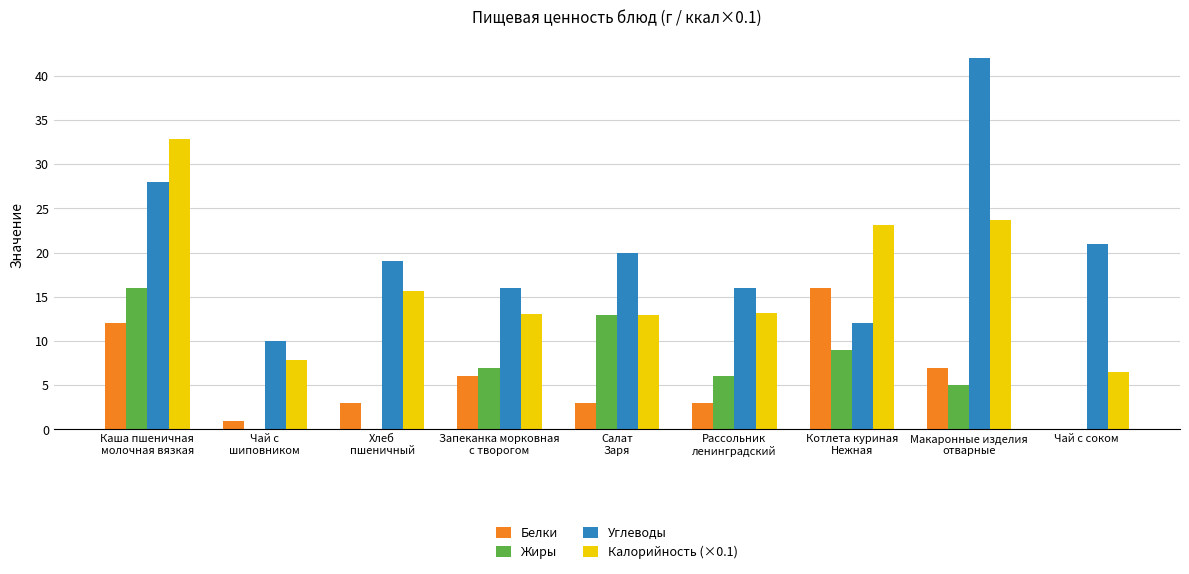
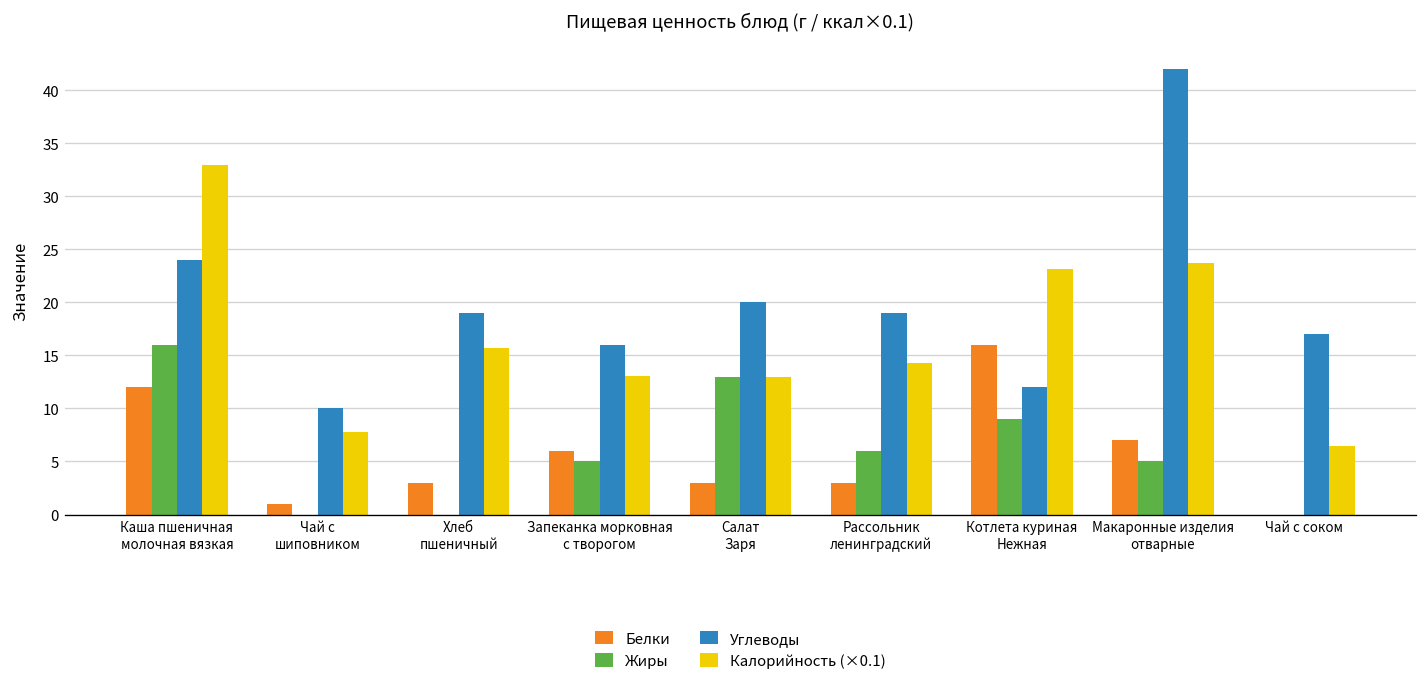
  {
    "Белки": {
      "Каша пшеничная молочная вязкая": 12,
      "Чай с шиповником": 1,
      "Хлеб пшеничный": 3,
      "Запеканка морковная с творогом": 6,
      "Салат Заря": 3,
      "Рассольник ленинградский": 3,
      "Котлета куриная Нежная": 16,
      "Макаронные изделия отварные": 7,
      "Чай с соком": 0
    },
    "Жиры": {
      "Каша пшеничная молочная вязкая": 16,
      "Чай с шиповником": 0,
      "Хлеб пшеничный": 0,
-     "Запеканка морковная с творогом": 7,
+     "Запеканка морковная с творогом": 5,
      "Салат Заря": 13,
      "Рассольник ленинградский": 6,
      "Котлета куриная Нежная": 9,
      "Макаронные изделия отварные": 5,
      "Чай с соком": 0
    },
    "Углеводы": {
-     "Каша пшеничная молочная вязкая": 28,
+     "Каша пшеничная молочная вязкая": 24,
      "Чай с шиповником": 10,
      "Хлеб пшеничный": 19,
      "Запеканка морковная с творогом": 16,
      "Салат Заря": 20,
-     "Рассольник ленинградский": 16,
+     "Рассольник ленинградский": 19,
      "Котлета куриная Нежная": 12,
      "Макаронные изделия отварные": 42,
-     "Чай с соком": 21
+     "Чай с соком": 17
    },
    "Калорийность (×0.1)": {
      "Каша пшеничная молочная вязкая": 33,
      "Чай с шиповником": 8,
      "Хлеб пшеничный": 16,
      "Запеканка морковная с творогом": 13,
      "Салат Заря": 13,
-     "Рассольник ленинградский": 13,
+     "Рассольник ленинградский": 14,
      "Котлета куриная Нежная": 23,
      "Макаронные изделия отварные": 24,
      "Чай с соком": 7
    }
  }
